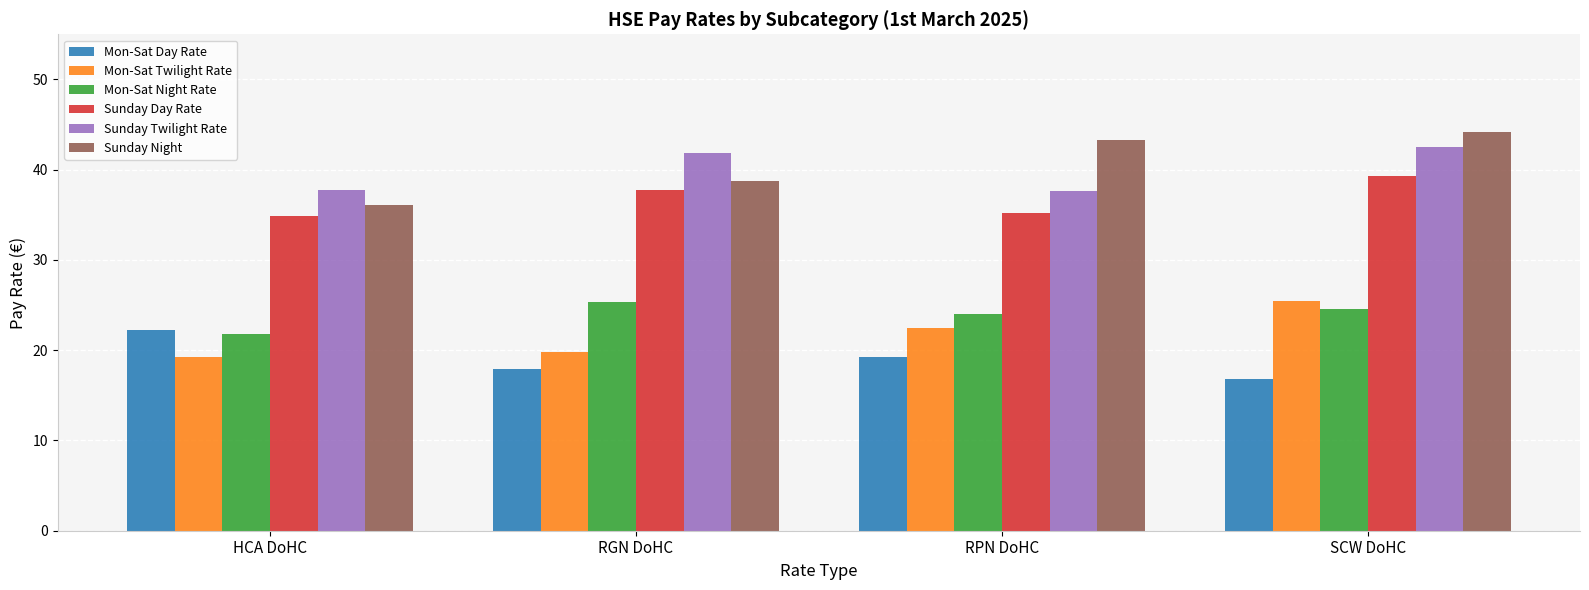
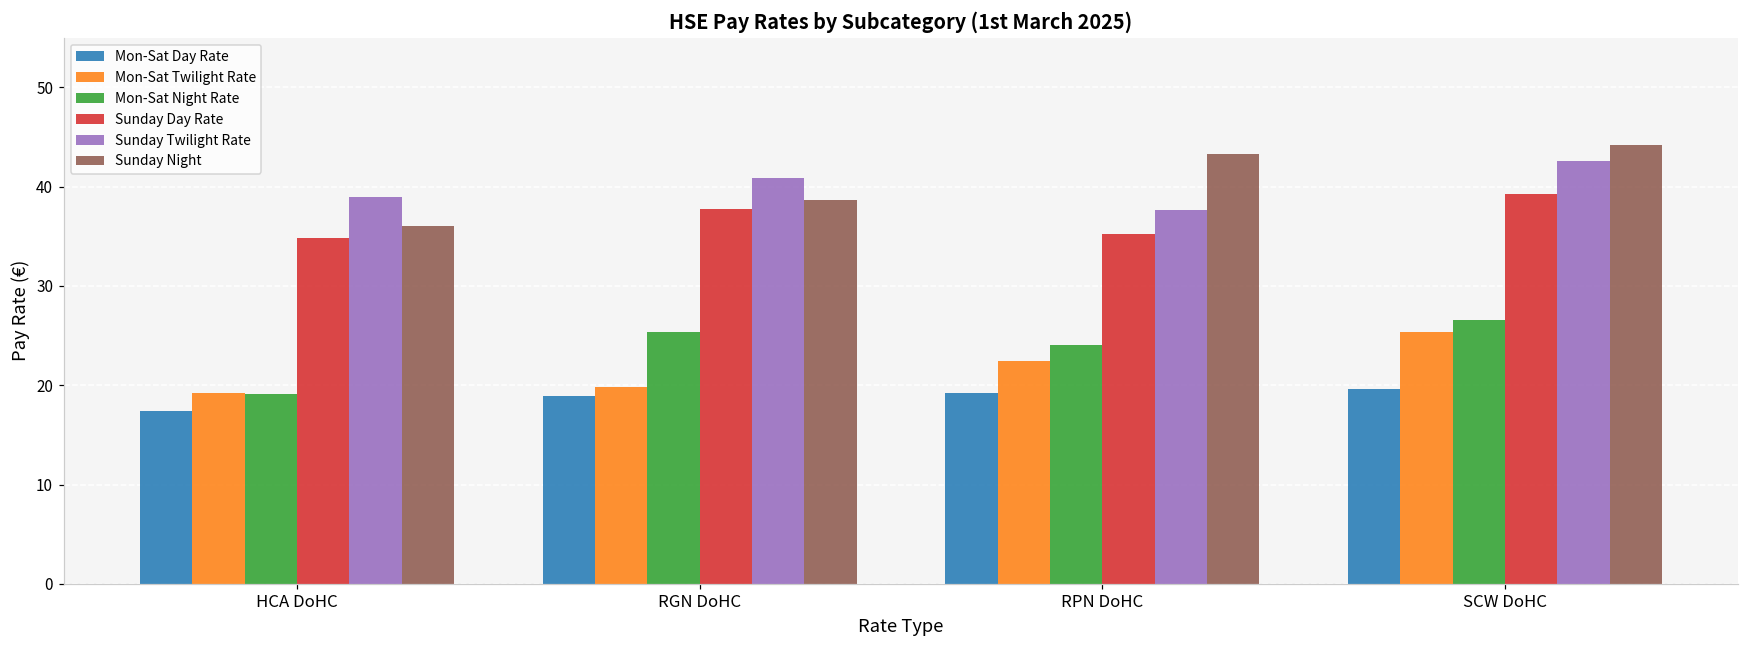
  {
    "Mon-Sat Day Rate": {
-     "HCA DoHC": 22,
-     "RGN DoHC": 18,
+     "HCA DoHC": 17,
+     "RGN DoHC": 19,
      "RPN DoHC": 19,
-     "SCW DoHC": 17
+     "SCW DoHC": 20
    },
    "Mon-Sat Twilight Rate": {
      "HCA DoHC": 19,
      "RGN DoHC": 20,
      "RPN DoHC": 22,
      "SCW DoHC": 25
    },
    "Mon-Sat Night Rate": {
-     "HCA DoHC": 22,
+     "HCA DoHC": 19,
      "RGN DoHC": 25,
      "RPN DoHC": 24,
-     "SCW DoHC": 25
+     "SCW DoHC": 27
    },
    "Sunday Day Rate": {
      "HCA DoHC": 35,
      "RGN DoHC": 38,
      "RPN DoHC": 35,
      "SCW DoHC": 39
    },
    "Sunday Twilight Rate": {
-     "HCA DoHC": 38,
-     "RGN DoHC": 42,
+     "HCA DoHC": 39,
+     "RGN DoHC": 41,
      "RPN DoHC": 38,
      "SCW DoHC": 43
    },
    "Sunday Night": {
      "HCA DoHC": 36,
      "RGN DoHC": 39,
      "RPN DoHC": 43,
      "SCW DoHC": 44
    }
  }
